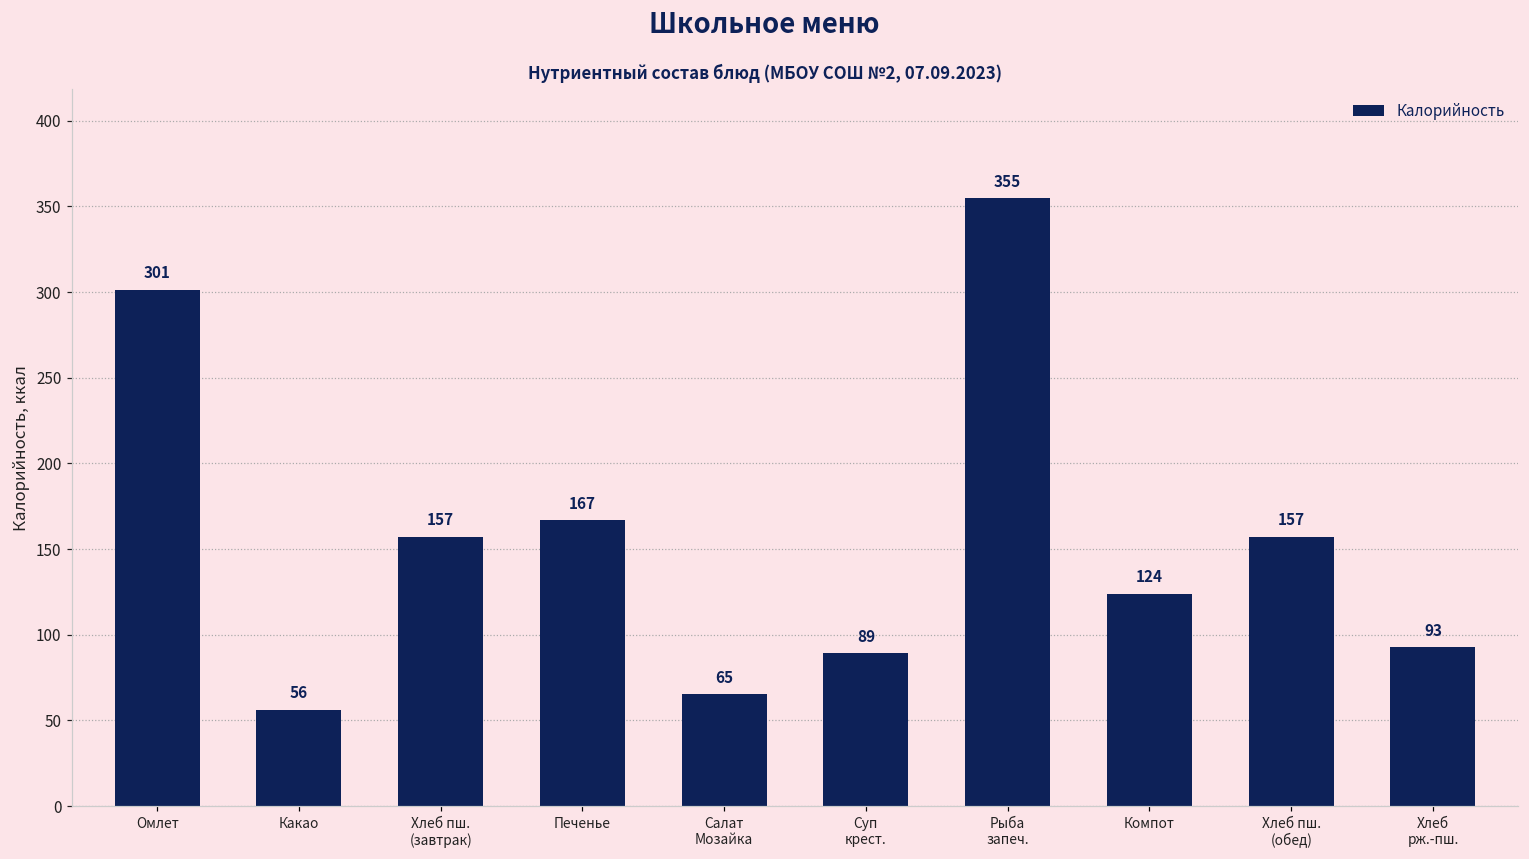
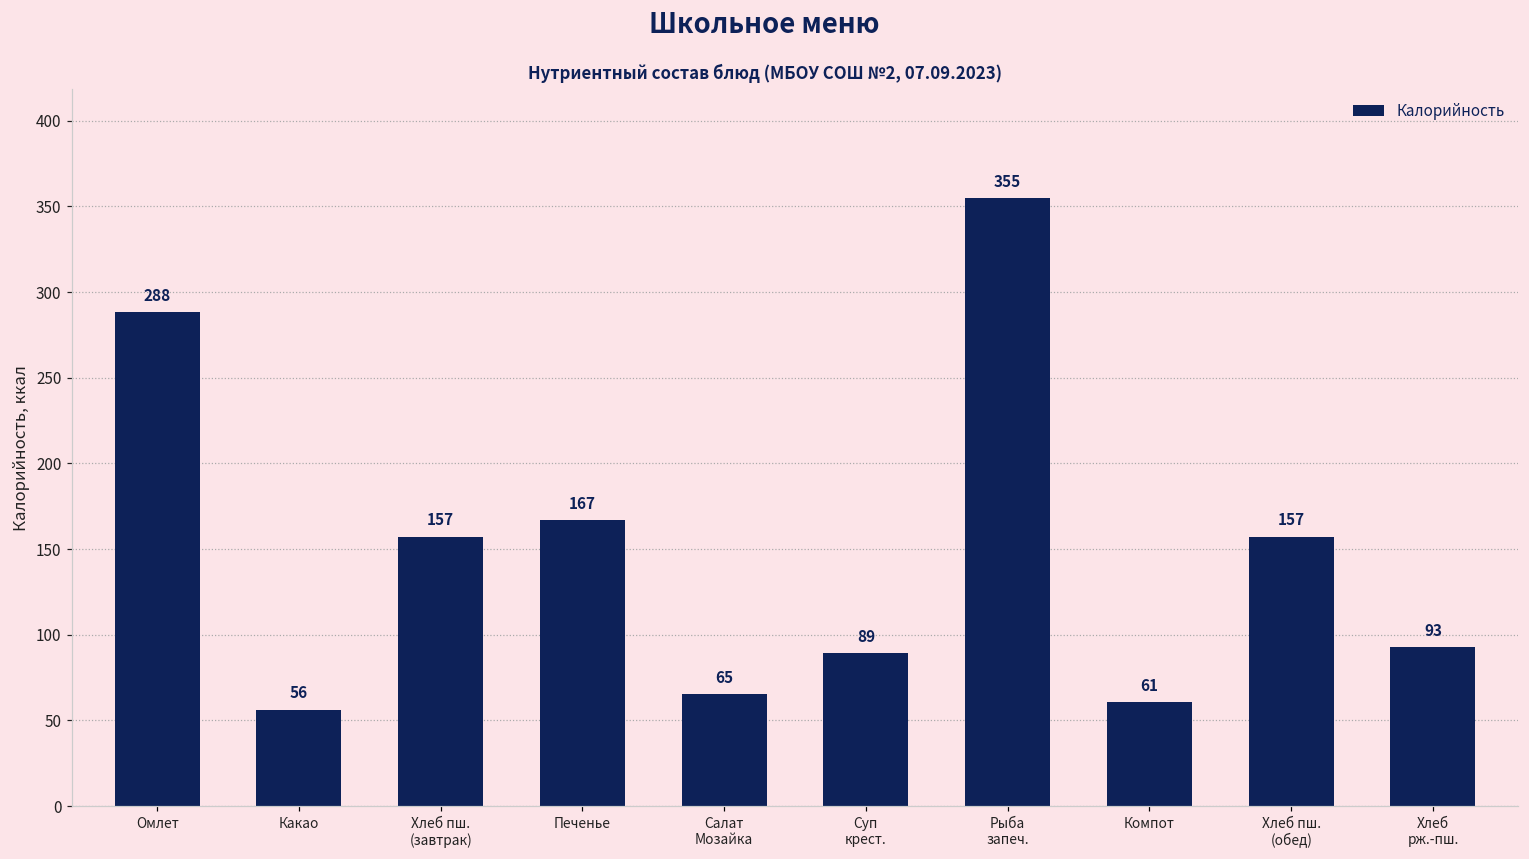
  {
-   "Омлет": 301,
+   "Омлет": 288,
    "Какао": 56,
    "Хлеб пш. (завтрак)": 157,
    "Печенье": 167,
    "Салат Мозайка": 65,
    "Суп крест.": 89,
    "Рыба запеч.": 355,
-   "Компот": 124,
+   "Компот": 61,
    "Хлеб пш. (обед)": 157,
    "Хлеб рж.-пш.": 93
  }
